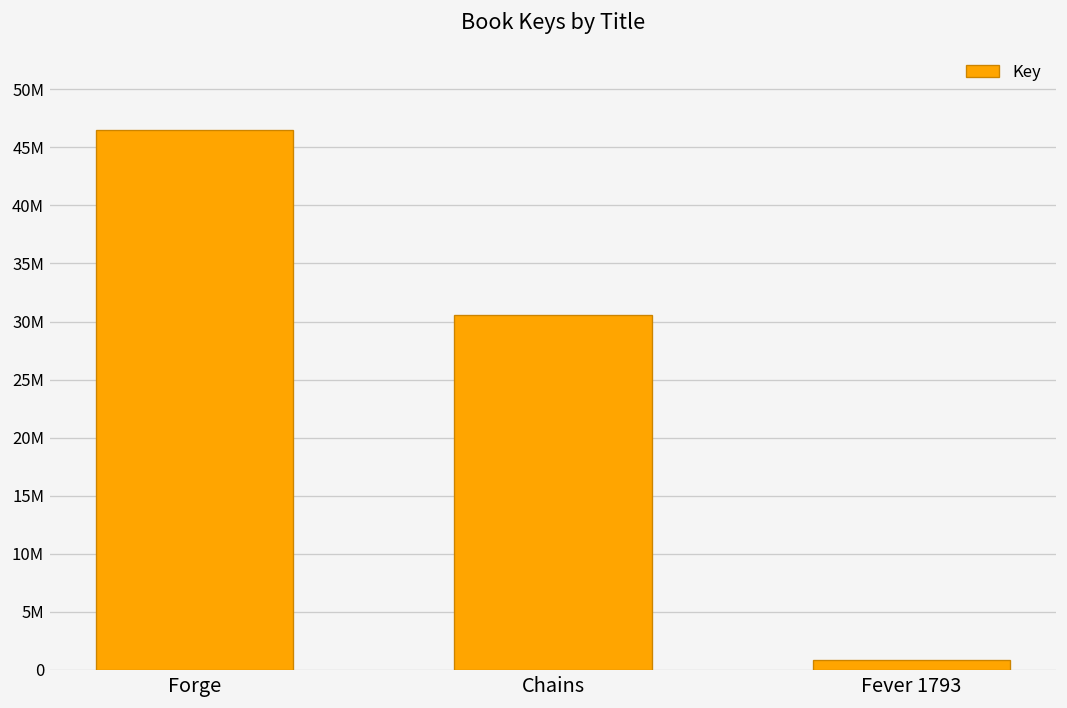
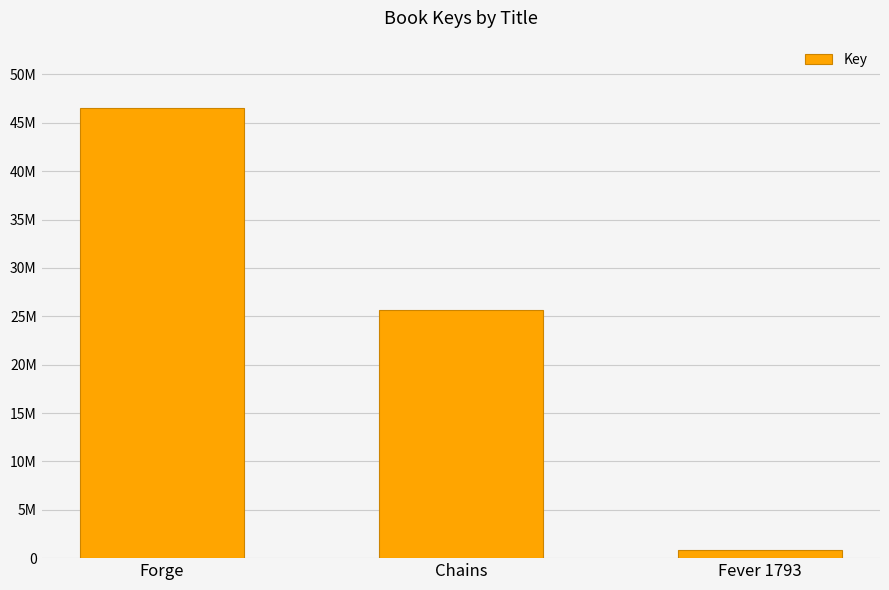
  {
    "Forge": 47000000,
-   "Chains": 31000000,
+   "Chains": 26000000,
    "Fever 1793": 1000000
  }
